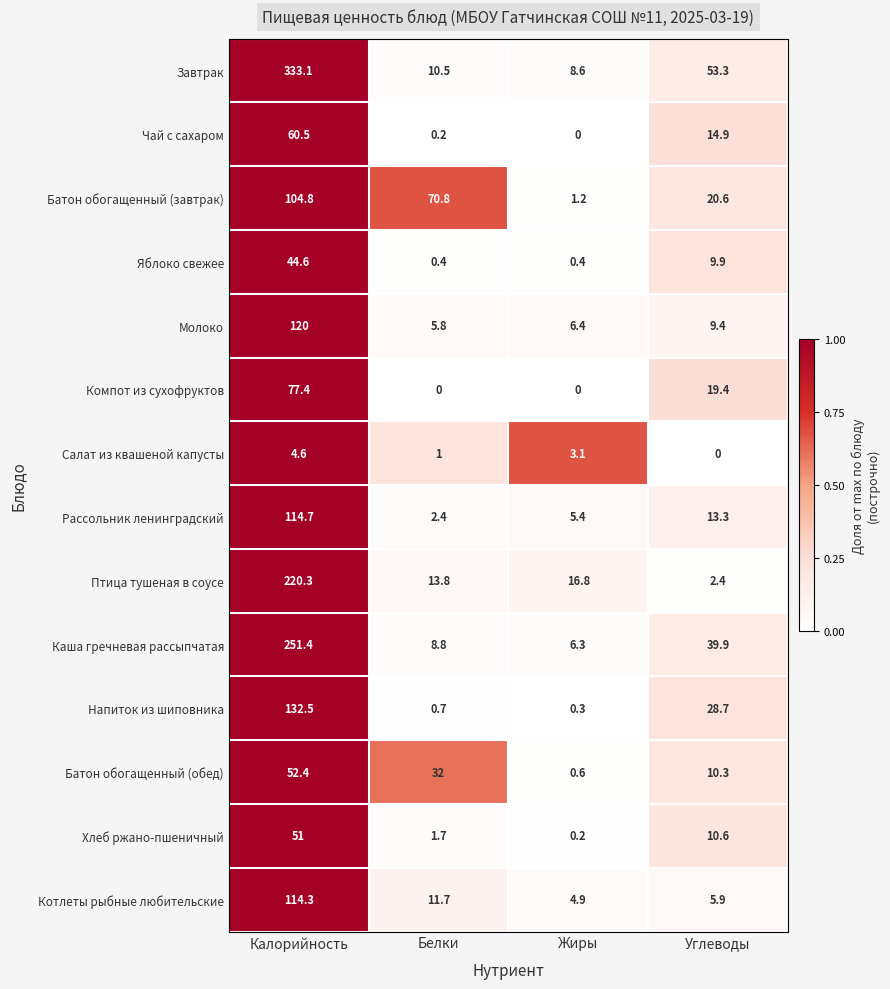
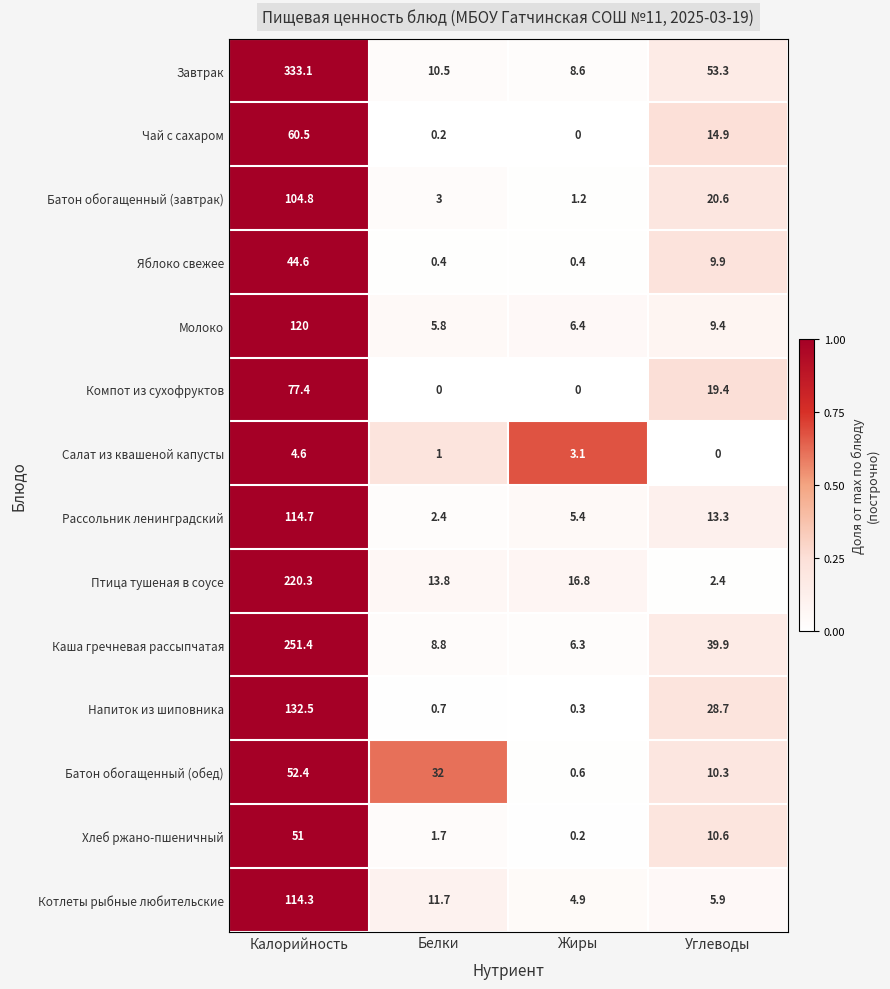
  {
    "Завтрак": {
      "Калорийность": 333.1,
      "Белки": 10.5,
      "Жиры": 8.6,
      "Углеводы": 53.3
    },
    "Чай с сахаром": {
      "Калорийность": 60.5,
      "Белки": 0.2,
      "Жиры": 0,
      "Углеводы": 14.9
    },
    "Батон обогащенный (завтрак)": {
      "Калорийность": 104.8,
-     "Белки": 70.8,
+     "Белки": 3,
      "Жиры": 1.2,
      "Углеводы": 20.6
    },
    "Яблоко свежее": {
      "Калорийность": 44.6,
      "Белки": 0.4,
      "Жиры": 0.4,
      "Углеводы": 9.9
    },
    "Молоко": {
      "Калорийность": 120,
      "Белки": 5.8,
      "Жиры": 6.4,
      "Углеводы": 9.4
    },
    "Компот из сухофруктов": {
      "Калорийность": 77.4,
      "Белки": 0,
      "Жиры": 0,
      "Углеводы": 19.4
    },
    "Салат из квашеной капусты": {
      "Калорийность": 4.6,
      "Белки": 1,
      "Жиры": 3.1,
      "Углеводы": 0
    },
    "Рассольник ленинградский": {
      "Калорийность": 114.7,
      "Белки": 2.4,
      "Жиры": 5.4,
      "Углеводы": 13.3
    },
    "Птица тушеная в соусе": {
      "Калорийность": 220.3,
      "Белки": 13.8,
      "Жиры": 16.8,
      "Углеводы": 2.4
    },
    "Каша гречневая рассыпчатая": {
      "Калорийность": 251.4,
      "Белки": 8.8,
      "Жиры": 6.3,
      "Углеводы": 39.9
    },
    "Напиток из шиповника": {
      "Калорийность": 132.5,
      "Белки": 0.7,
      "Жиры": 0.3,
      "Углеводы": 28.7
    },
    "Батон обогащенный (обед)": {
      "Калорийность": 52.4,
      "Белки": 32,
      "Жиры": 0.6,
      "Углеводы": 10.3
    },
    "Хлеб ржано-пшеничный": {
      "Калорийность": 51,
      "Белки": 1.7,
      "Жиры": 0.2,
      "Углеводы": 10.6
    },
    "Котлеты рыбные любительские": {
      "Калорийность": 114.3,
      "Белки": 11.7,
      "Жиры": 4.9,
      "Углеводы": 5.9
    }
  }
